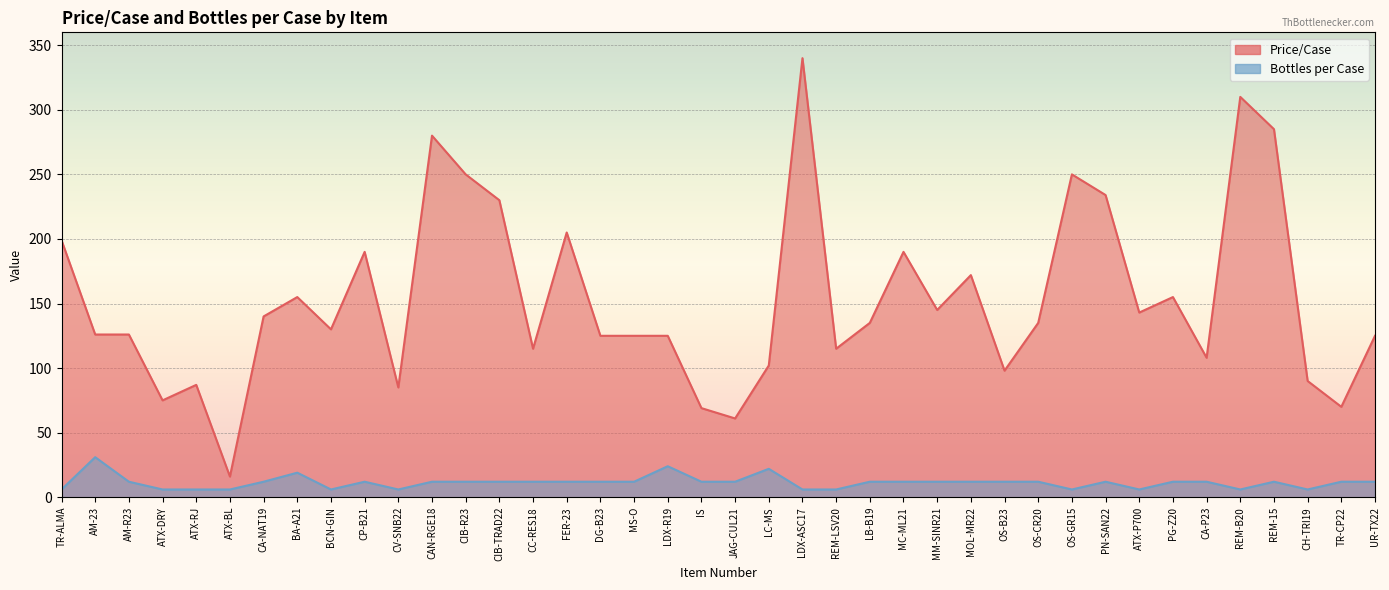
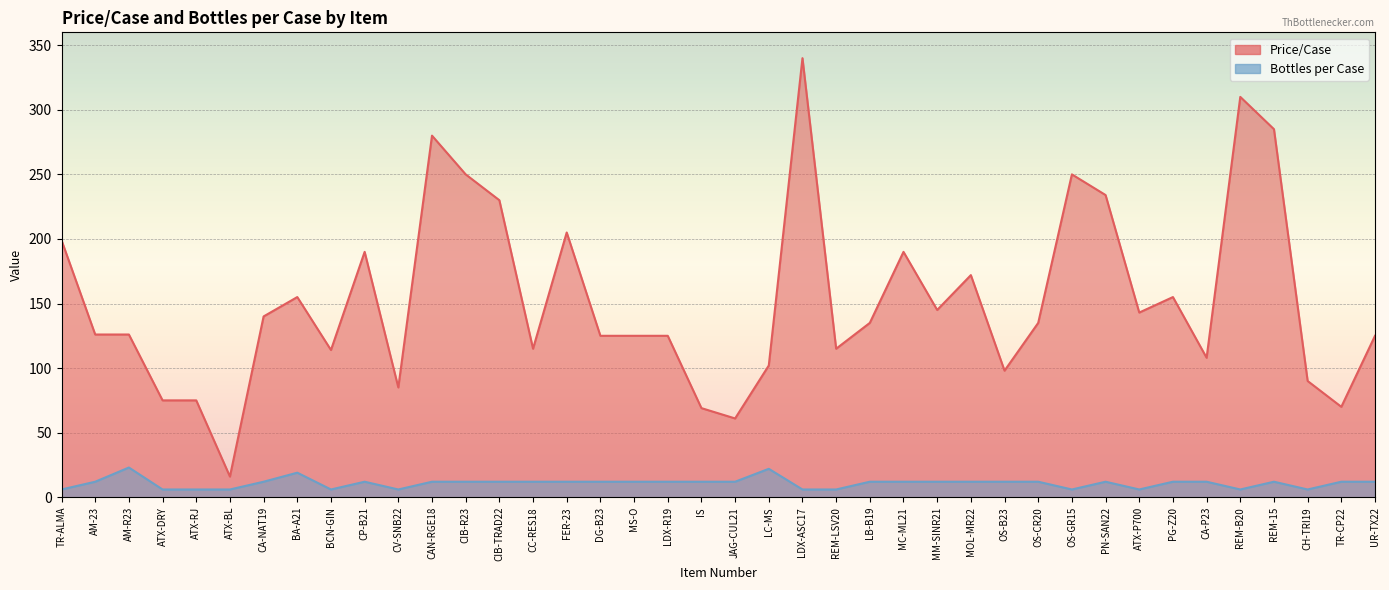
  {
    "Price/Case": {
      "TR-ALMA": 199,
      "AM-23": 126,
      "AM-R23": 126,
      "ATX-DRY": 75,
-     "ATX-RJ": 87,
+     "ATX-RJ": 75,
      "ATX-BL": 16,
      "CA-NAT19": 140,
      "BA-A21": 155,
-     "BCN-GIN": 130,
+     "BCN-GIN": 114,
      "CP-B21": 190,
      "CV-SNB22": 85,
      "CAN-RGE18": 280,
      "CIB-R23": 250,
      "CIB-TRAD22": 230,
      "CC-RES18": 115,
      "FER-23": 205,
      "DG-B23": 125,
      "MS-O": 125,
      "LDX-R19": 125,
      "IS": 69,
      "JAG-CUL21": 61,
      "LC-MS": 102,
      "LDX-ASC17": 340,
      "REM-LSV20": 115,
      "LB-B19": 135,
      "MC-ML21": 190,
      "MM-SINR21": 145,
      "MOL-MR22": 172,
      "OS-B23": 98,
      "OS-CR20": 135,
      "OS-GR15": 250,
      "PN-SAN22": 234,
      "ATX-P700": 143,
      "PG-Z20": 155,
      "CA-P23": 108,
      "REM-B20": 310,
      "REM-15": 285,
      "CH-TRI19": 90,
      "TR-CP22": 70,
      "UR-TX22": 125
    },
    "Bottles per Case": {
      "TR-ALMA": 6,
-     "AM-23": 31,
-     "AM-R23": 12,
+     "AM-23": 12,
+     "AM-R23": 23,
      "ATX-DRY": 6,
      "ATX-RJ": 6,
      "ATX-BL": 6,
      "CA-NAT19": 12,
      "BA-A21": 19,
      "BCN-GIN": 6,
      "CP-B21": 12,
      "CV-SNB22": 6,
      "CAN-RGE18": 12,
      "CIB-R23": 12,
      "CIB-TRAD22": 12,
      "CC-RES18": 12,
      "FER-23": 12,
      "DG-B23": 12,
      "MS-O": 12,
-     "LDX-R19": 24,
+     "LDX-R19": 12,
      "IS": 12,
      "JAG-CUL21": 12,
      "LC-MS": 22,
      "LDX-ASC17": 6,
      "REM-LSV20": 6,
      "LB-B19": 12,
      "MC-ML21": 12,
      "MM-SINR21": 12,
      "MOL-MR22": 12,
      "OS-B23": 12,
      "OS-CR20": 12,
      "OS-GR15": 6,
      "PN-SAN22": 12,
      "ATX-P700": 6,
      "PG-Z20": 12,
      "CA-P23": 12,
      "REM-B20": 6,
      "REM-15": 12,
      "CH-TRI19": 6,
      "TR-CP22": 12,
      "UR-TX22": 12
    }
  }
